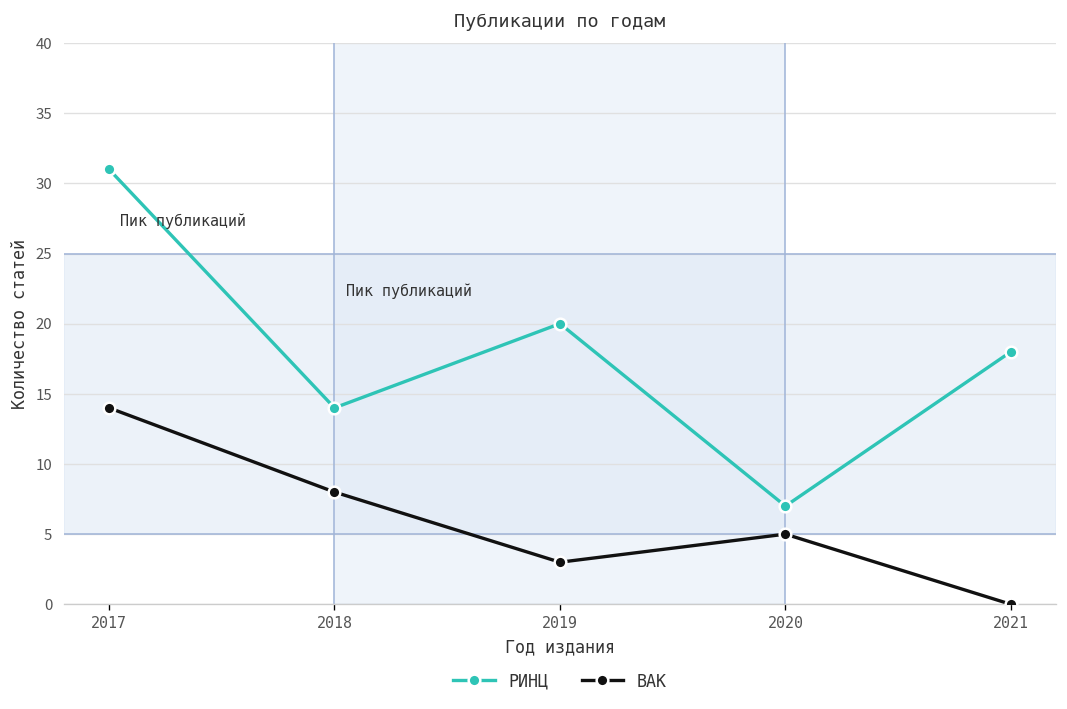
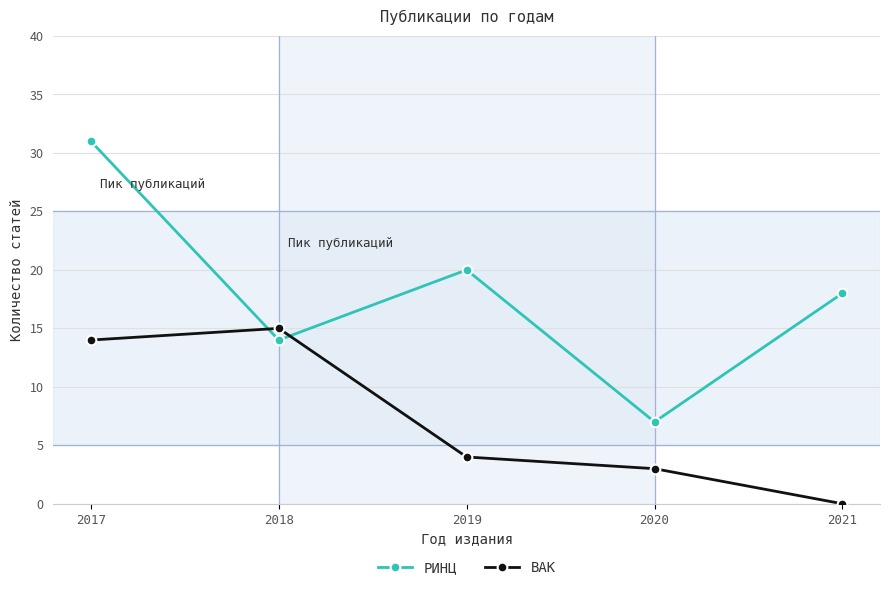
  {
    "РИНЦ": {
      "2017": 31,
      "2018": 14,
      "2019": 20,
      "2020": 7,
      "2021": 18
    },
    "ВАК": {
      "2017": 14,
-     "2018": 8,
-     "2019": 3,
-     "2020": 5,
+     "2018": 15,
+     "2019": 4,
+     "2020": 3,
      "2021": 0
    }
  }
